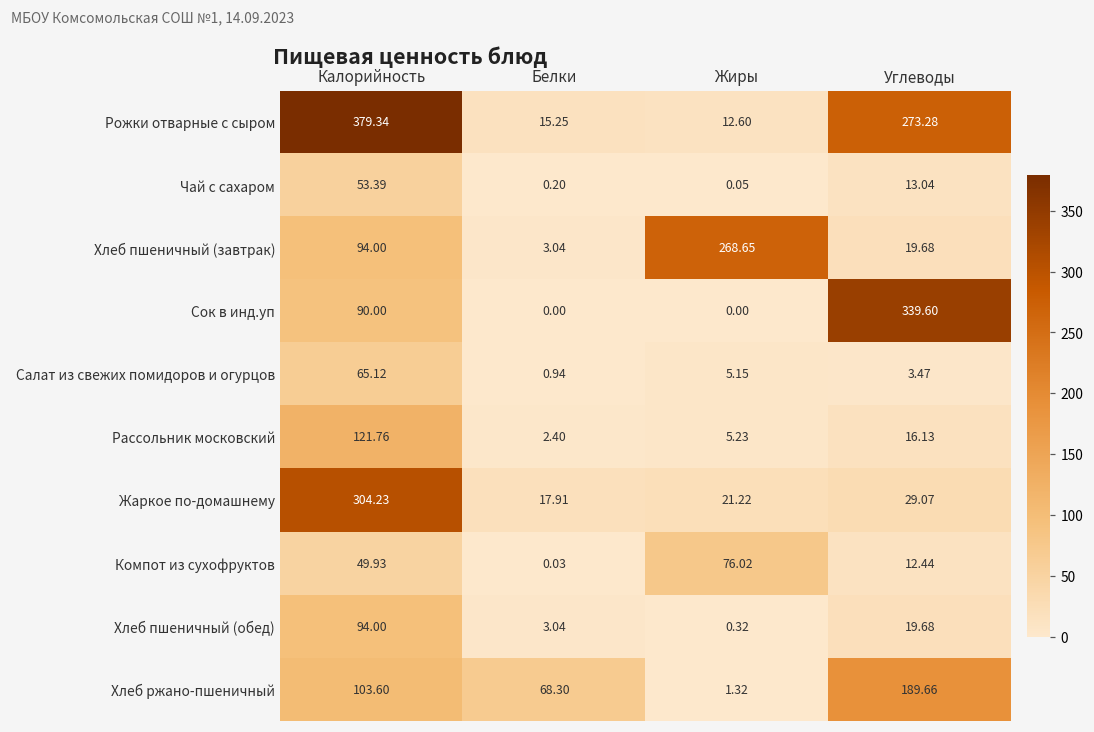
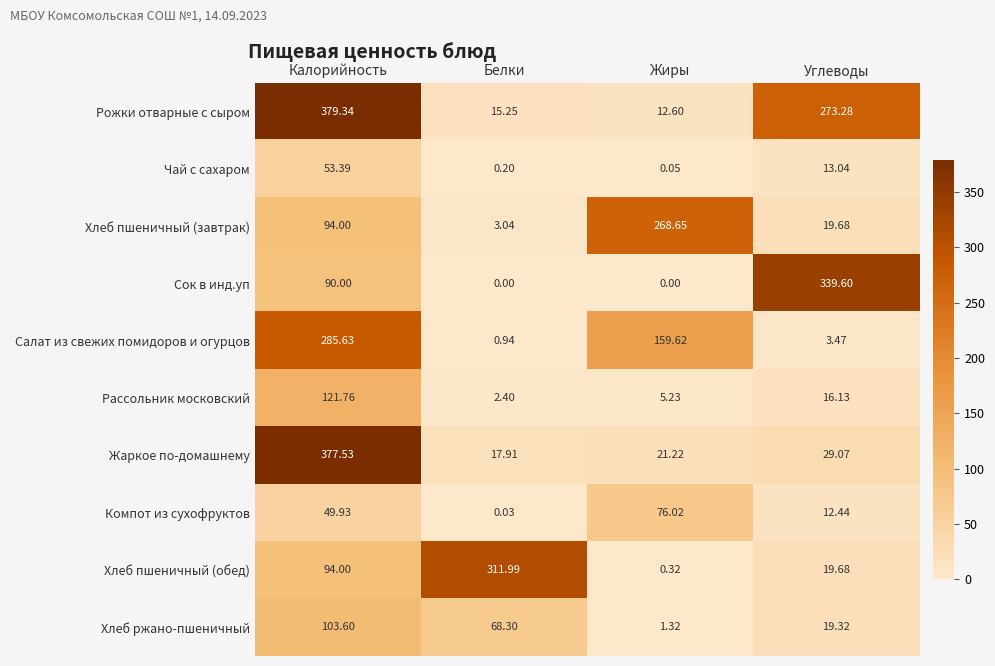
  {
    "Рожки отварные с сыром": {
      "Калорийность": 379.34,
      "Белки": 15.25,
      "Жиры": 12.60,
      "Углеводы": 273.28
    },
    "Чай с сахаром": {
      "Калорийность": 53.39,
      "Белки": 0.20,
      "Жиры": 0.05,
      "Углеводы": 13.04
    },
    "Хлеб пшеничный (завтрак)": {
      "Калорийность": 94.00,
      "Белки": 3.04,
      "Жиры": 268.65,
      "Углеводы": 19.68
    },
    "Сок в инд.уп": {
      "Калорийность": 90.00,
      "Белки": 0.00,
      "Жиры": 0.00,
      "Углеводы": 339.60
    },
    "Салат из свежих помидоров и огурцов": {
-     "Калорийность": 65.12,
+     "Калорийность": 285.63,
      "Белки": 0.94,
-     "Жиры": 5.15,
+     "Жиры": 159.62,
      "Углеводы": 3.47
    },
    "Рассольник московский": {
      "Калорийность": 121.76,
      "Белки": 2.40,
      "Жиры": 5.23,
      "Углеводы": 16.13
    },
    "Жаркое по-домашнему": {
-     "Калорийность": 304.23,
+     "Калорийность": 377.53,
      "Белки": 17.91,
      "Жиры": 21.22,
      "Углеводы": 29.07
    },
    "Компот из сухофруктов": {
      "Калорийность": 49.93,
      "Белки": 0.03,
      "Жиры": 76.02,
      "Углеводы": 12.44
    },
    "Хлеб пшеничный (обед)": {
      "Калорийность": 94.00,
-     "Белки": 3.04,
+     "Белки": 311.99,
      "Жиры": 0.32,
      "Углеводы": 19.68
    },
    "Хлеб ржано-пшеничный": {
      "Калорийность": 103.60,
      "Белки": 68.30,
      "Жиры": 1.32,
-     "Углеводы": 189.66
+     "Углеводы": 19.32
    }
  }
